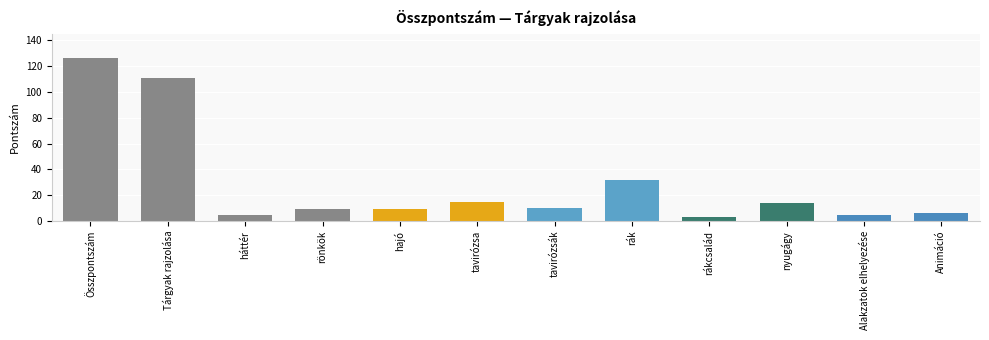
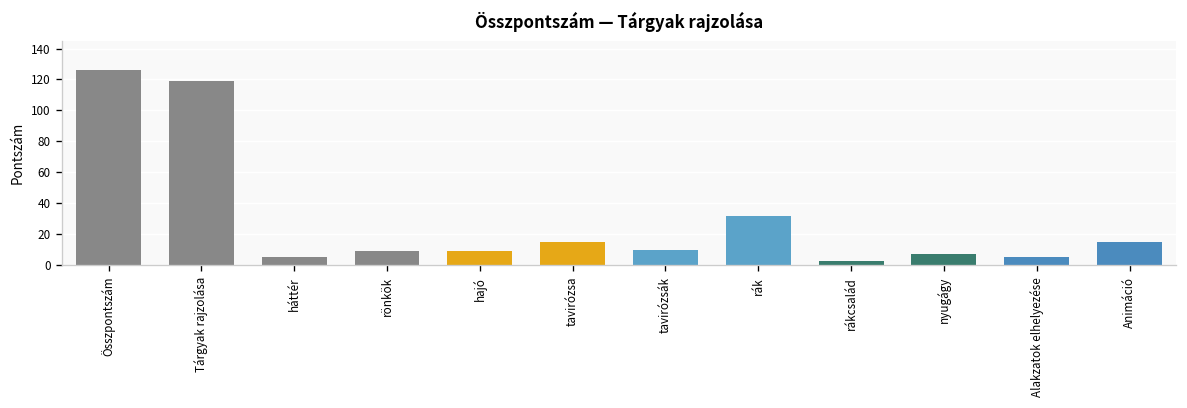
  {
    "Összpontszám": 126,
-   "Tárgyak rajzolása": 111,
+   "Tárgyak rajzolása": 119,
    "háttér": 5,
    "rönkök": 9,
    "hajó": 9,
    "tavirózsa": 15,
    "tavirózsák": 10,
    "rák": 32,
    "rákcsalád": 3,
-   "nyugágy": 14,
+   "nyugágy": 7,
    "Alakzatok elhelyezése": 5,
-   "Animáció": 6
+   "Animáció": 15
  }
